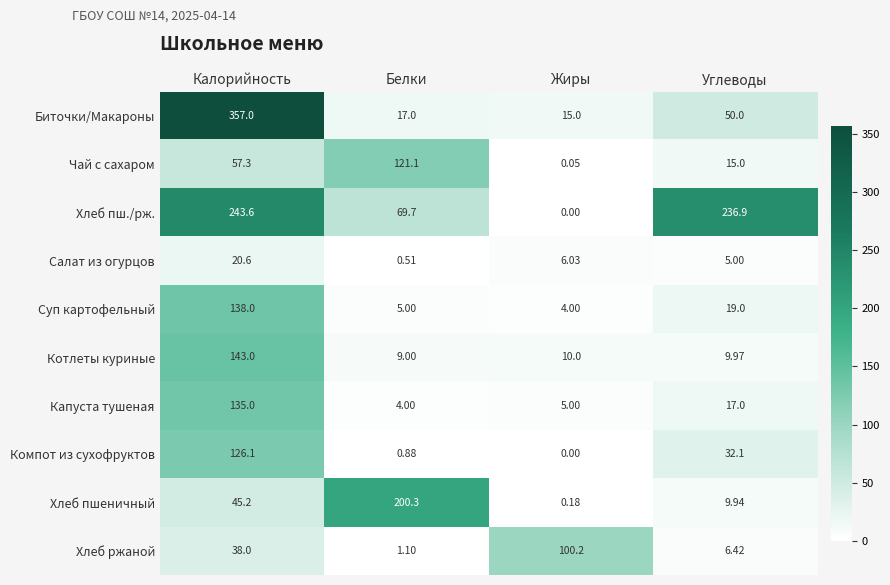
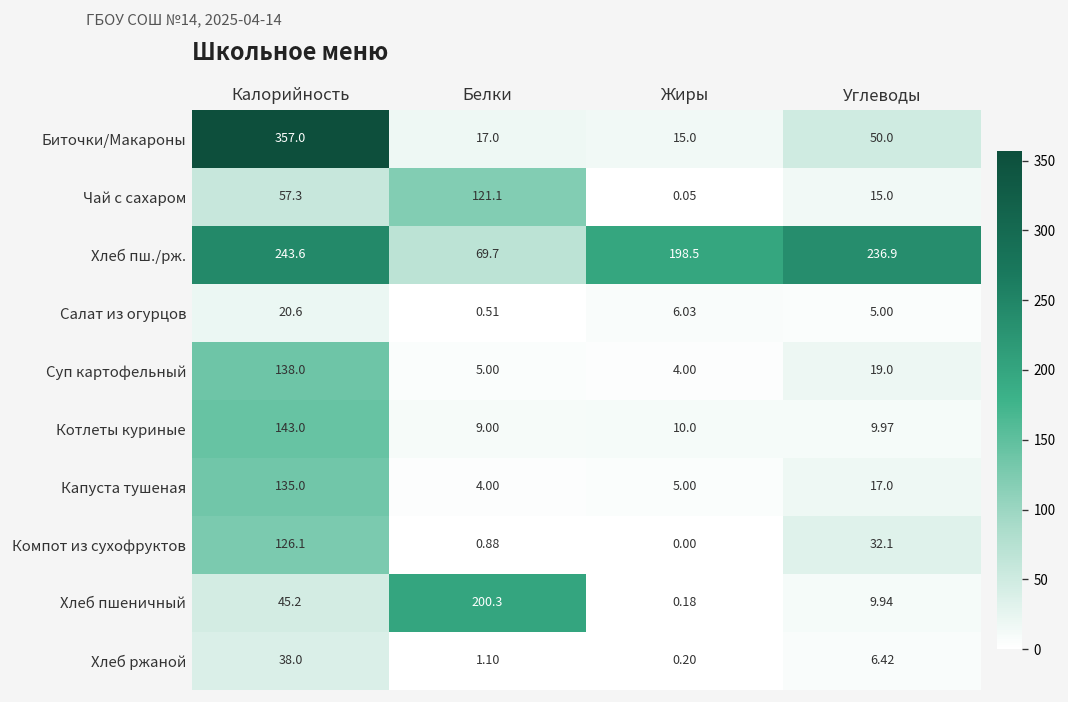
  {
    "Биточки/Макароны": {
      "Калорийность": 357.0,
      "Белки": 17.0,
      "Жиры": 15.0,
      "Углеводы": 50.0
    },
    "Чай с сахаром": {
      "Калорийность": 57.3,
      "Белки": 121.1,
      "Жиры": 0.05,
      "Углеводы": 15.0
    },
    "Хлеб пш./рж.": {
      "Калорийность": 243.6,
      "Белки": 69.7,
-     "Жиры": 0.00,
+     "Жиры": 198.5,
      "Углеводы": 236.9
    },
    "Салат из огурцов": {
      "Калорийность": 20.6,
      "Белки": 0.51,
      "Жиры": 6.03,
      "Углеводы": 5.00
    },
    "Суп картофельный": {
      "Калорийность": 138.0,
      "Белки": 5.00,
      "Жиры": 4.00,
      "Углеводы": 19.0
    },
    "Котлеты куриные": {
      "Калорийность": 143.0,
      "Белки": 9.00,
      "Жиры": 10.0,
      "Углеводы": 9.97
    },
    "Капуста тушеная": {
      "Калорийность": 135.0,
      "Белки": 4.00,
      "Жиры": 5.00,
      "Углеводы": 17.0
    },
    "Компот из сухофруктов": {
      "Калорийность": 126.1,
      "Белки": 0.88,
      "Жиры": 0.00,
      "Углеводы": 32.1
    },
    "Хлеб пшеничный": {
      "Калорийность": 45.2,
      "Белки": 200.3,
      "Жиры": 0.18,
      "Углеводы": 9.94
    },
    "Хлеб ржаной": {
      "Калорийность": 38.0,
      "Белки": 1.10,
-     "Жиры": 100.2,
+     "Жиры": 0.20,
      "Углеводы": 6.42
    }
  }
